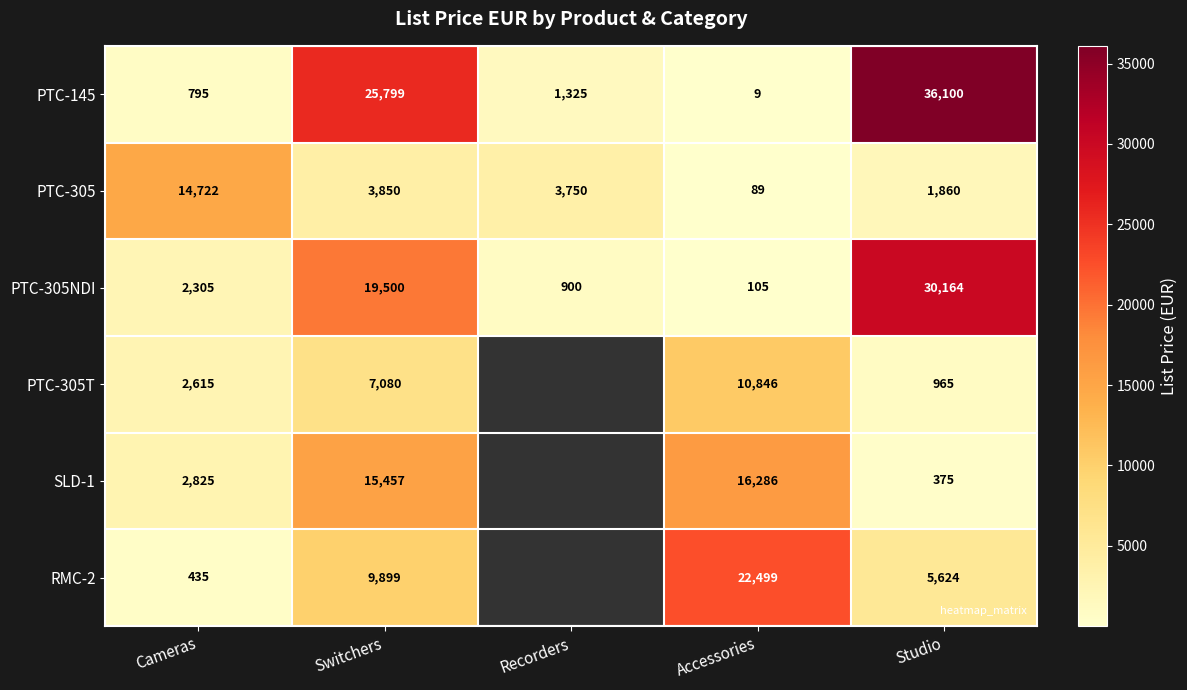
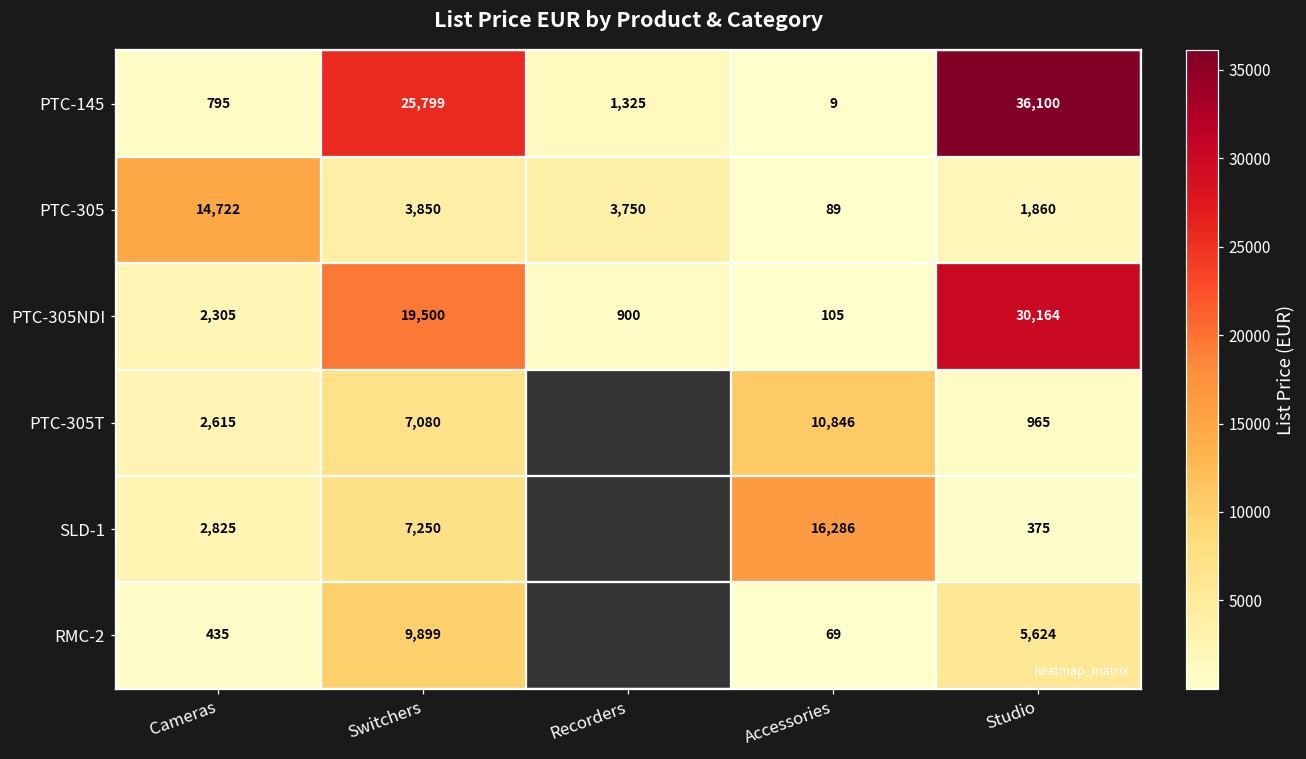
  {
    "PTC-145": {
      "Cameras": "795",
      "Switchers": "25,799",
      "Recorders": "1,325",
      "Accessories": "9",
      "Studio": "36,100"
    },
    "PTC-305": {
      "Cameras": "14,722",
      "Switchers": "3,850",
      "Recorders": "3,750",
      "Accessories": "89",
      "Studio": "1,860"
    },
    "PTC-305NDI": {
      "Cameras": "2,305",
      "Switchers": "19,500",
      "Recorders": "900",
      "Accessories": "105",
      "Studio": "30,164"
    },
    "PTC-305T": {
      "Cameras": "2,615",
      "Switchers": "7,080",
      "Accessories": "10,846",
      "Studio": "965"
    },
    "SLD-1": {
      "Cameras": "2,825",
-     "Switchers": "15,457",
+     "Switchers": "7,250",
      "Accessories": "16,286",
      "Studio": "375"
    },
    "RMC-2": {
      "Cameras": "435",
      "Switchers": "9,899",
-     "Accessories": "22,499",
+     "Accessories": "69",
      "Studio": "5,624"
    }
  }
